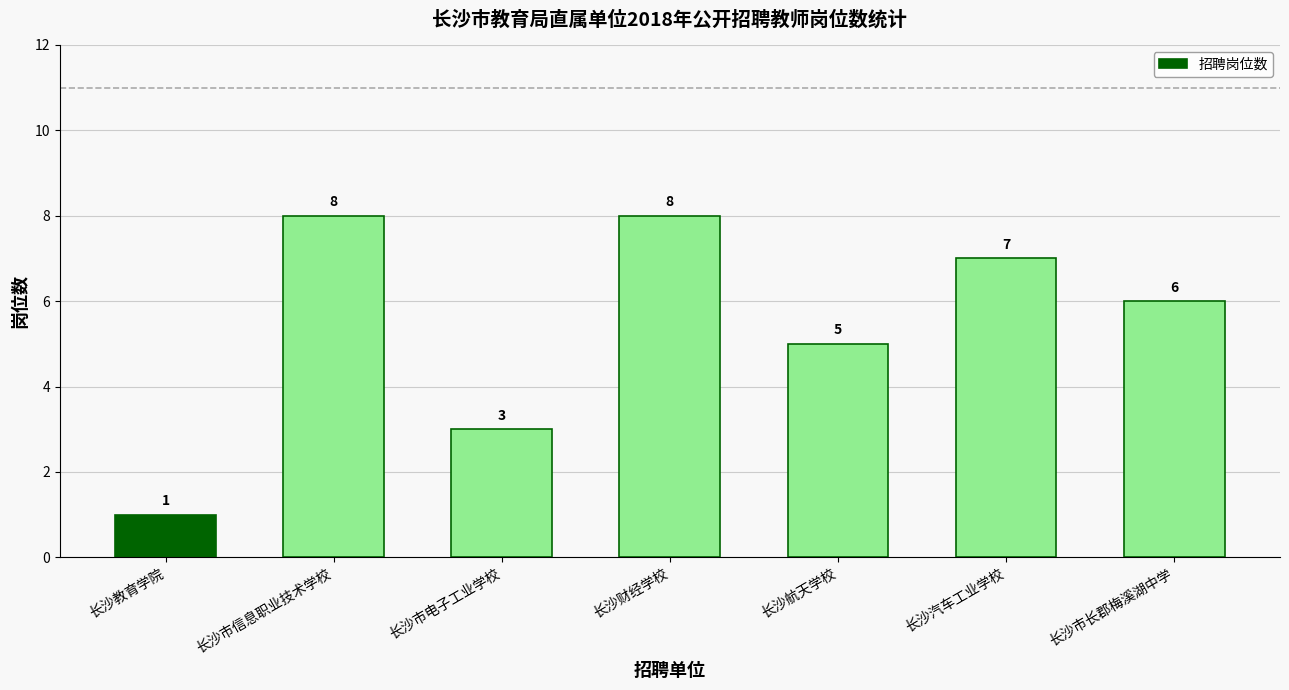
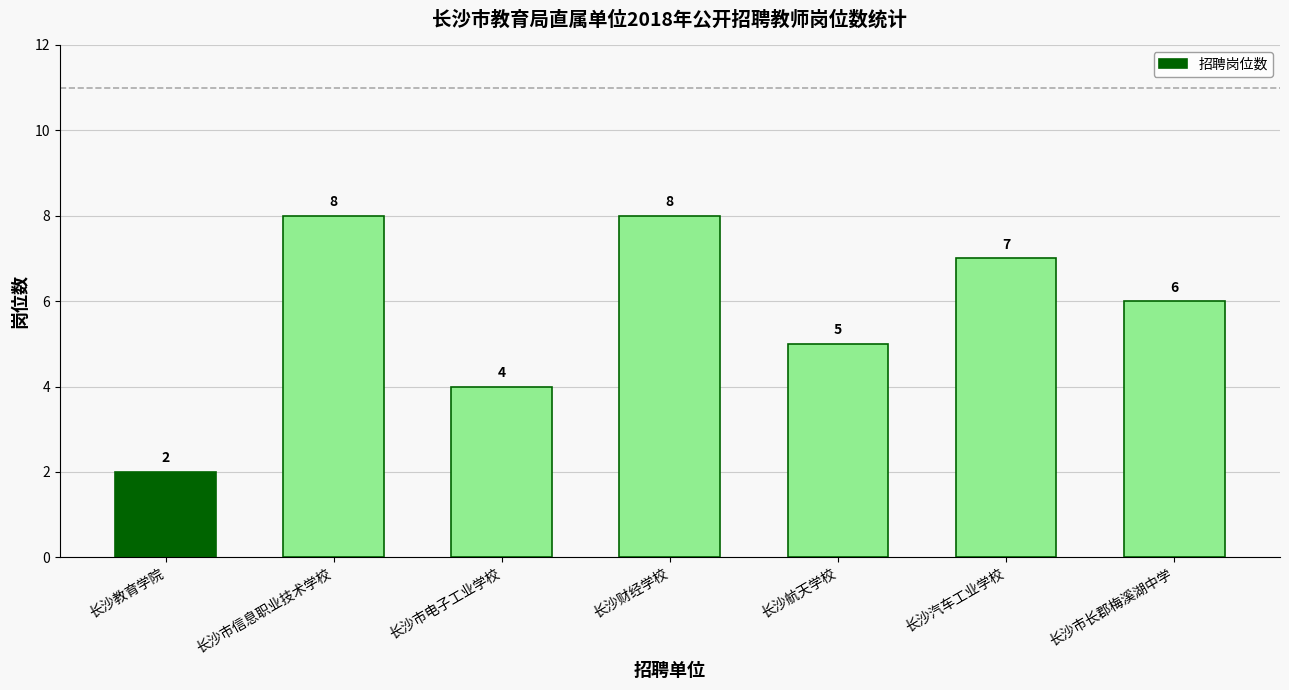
  {
-   "长沙教育学院": 1,
+   "长沙教育学院": 2,
    "长沙市信息职业技术学校": 8,
-   "长沙市电子工业学校": 3,
+   "长沙市电子工业学校": 4,
    "长沙财经学校": 8,
    "长沙航天学校": 5,
    "长沙汽车工业学校": 7,
    "长沙市长郡梅溪湖中学": 6
  }
